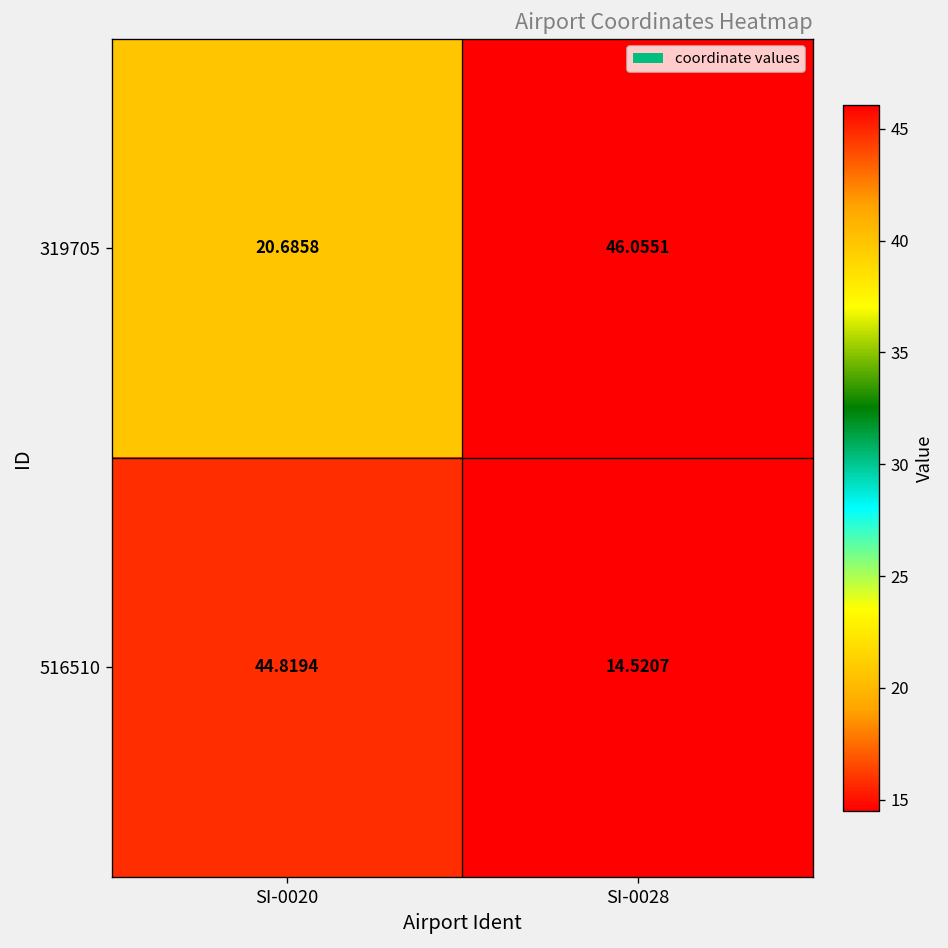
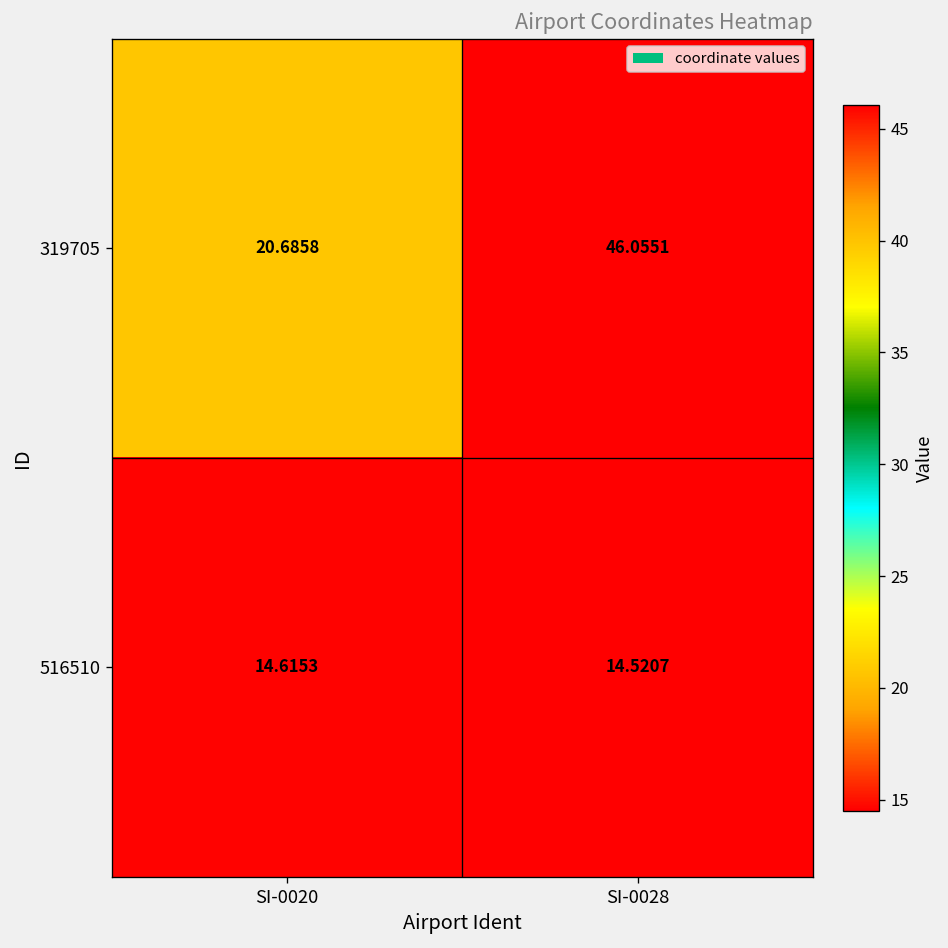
  {
    "319705": {
      "SI-0020": 20.6858,
      "SI-0028": 46.0551
    },
    "516510": {
-     "SI-0020": 44.8194,
+     "SI-0020": 14.6153,
      "SI-0028": 14.5207
    }
  }
